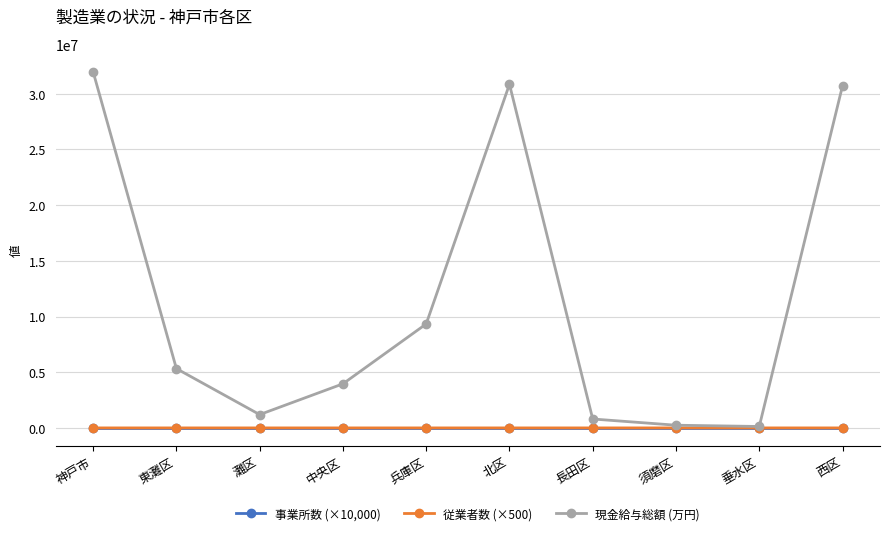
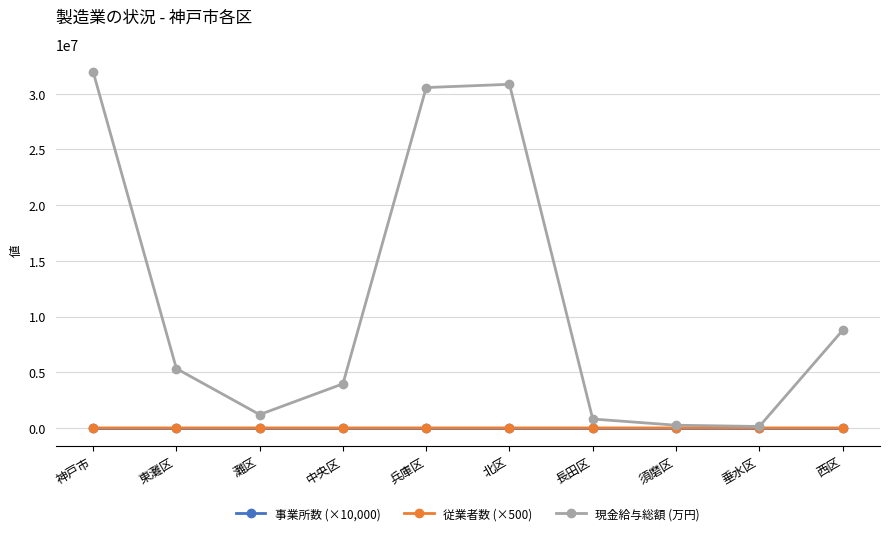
  {
    "従業者数 (×500)": {
      "神戸市": 0,
      "東灘区": 0,
      "灘区": 0,
      "中央区": 0,
      "兵庫区": 0,
      "北区": 0,
      "長田区": 0,
      "須磨区": 0,
      "西区": 0
    },
    "現金給与総額 (万円)": {
      "神戸市": 32000000,
      "東灘区": 5300000,
      "灘区": 1200000,
      "中央区": 4000000,
-     "兵庫区": 9300000,
+     "兵庫区": 30500000,
      "北区": 30800000,
      "長田区": 800000,
      "須磨区": 200000,
-     "西区": 30700000
+     "西区": 8700000
    }
  }
